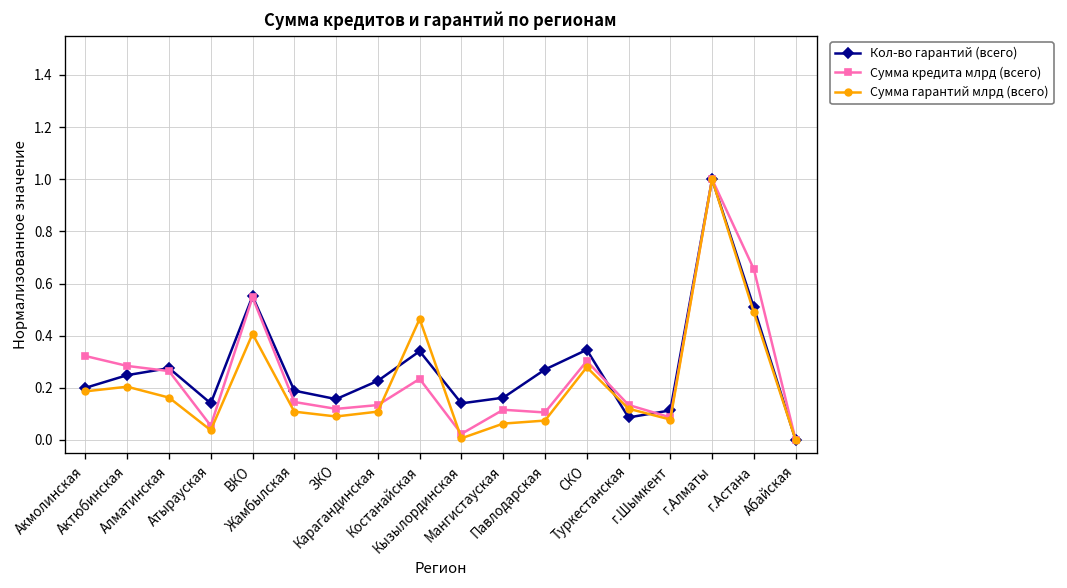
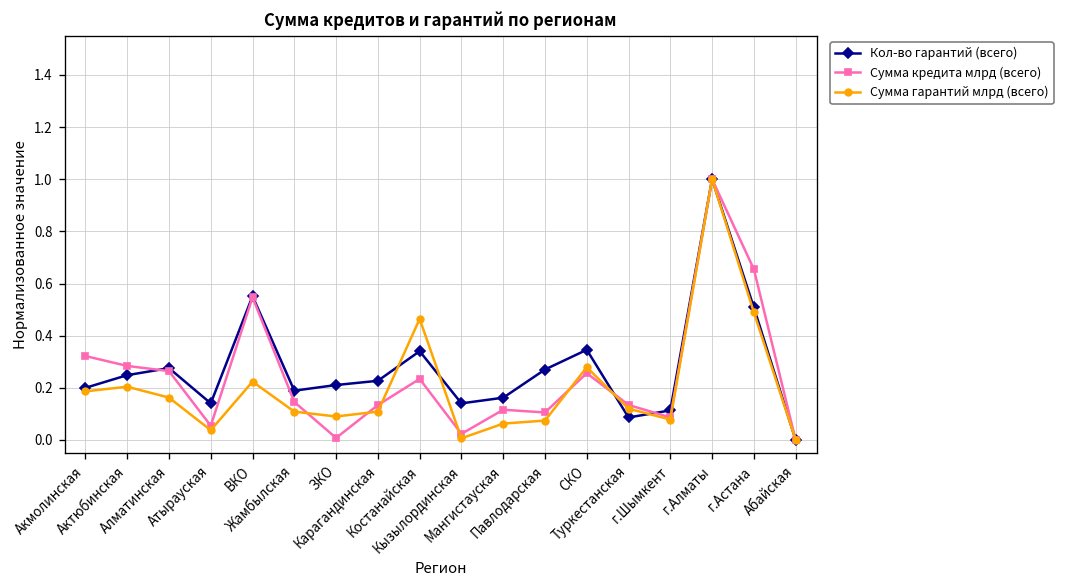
  {
    "Кол-во гарантий (всего)": {
      "Акмолинская": 0.20,
      "Актюбинская": 0.25,
      "Атырауская": 0.14,
      "Жамбылская": 0.19,
-     "ЗКО": 0.16,
+     "ЗКО": 0.21,
      "Карагандинская": 0.23,
      "Костанайская": 0.34,
      "Кызылординская": 0.14,
      "Мангистауская": 0.16,
      "Павлодарская": 0.27,
      "СКО": 0.35,
      "Туркестанская": 0.09,
      "г.Шымкент": 0.11,
      "г.Астана": 0.51
    },
    "Сумма кредита млрд (всего)": {
      "Акмолинская": 0.32,
      "Актюбинская": 0.28,
      "Атырауская": 0.05,
      "Жамбылская": 0.15,
-     "ЗКО": 0.12,
+     "ЗКО": 0.01,
      "Карагандинская": 0.13,
      "Костанайская": 0.23,
      "Кызылординская": 0.02,
      "Мангистауская": 0.12,
      "Павлодарская": 0.11,
-     "СКО": 0.30,
+     "СКО": 0.26,
      "Туркестанская": 0.13,
      "г.Астана": 0.66
    },
    "Сумма гарантий млрд (всего)": {
      "Акмолинская": 0.19,
      "Актюбинская": 0.20,
      "Алматинская": 0.16,
      "Атырауская": 0.04,
-     "ВКО": 0.41,
+     "ВКО": 0.22,
      "Жамбылская": 0.11,
      "ЗКО": 0.09,
      "Карагандинская": 0.11,
      "Костанайская": 0.46,
      "Кызылординская": 0.01,
      "Мангистауская": 0.06,
      "Павлодарская": 0.07,
      "СКО": 0.28,
      "Туркестанская": 0.12,
      "г.Астана": 0.49
    }
  }
